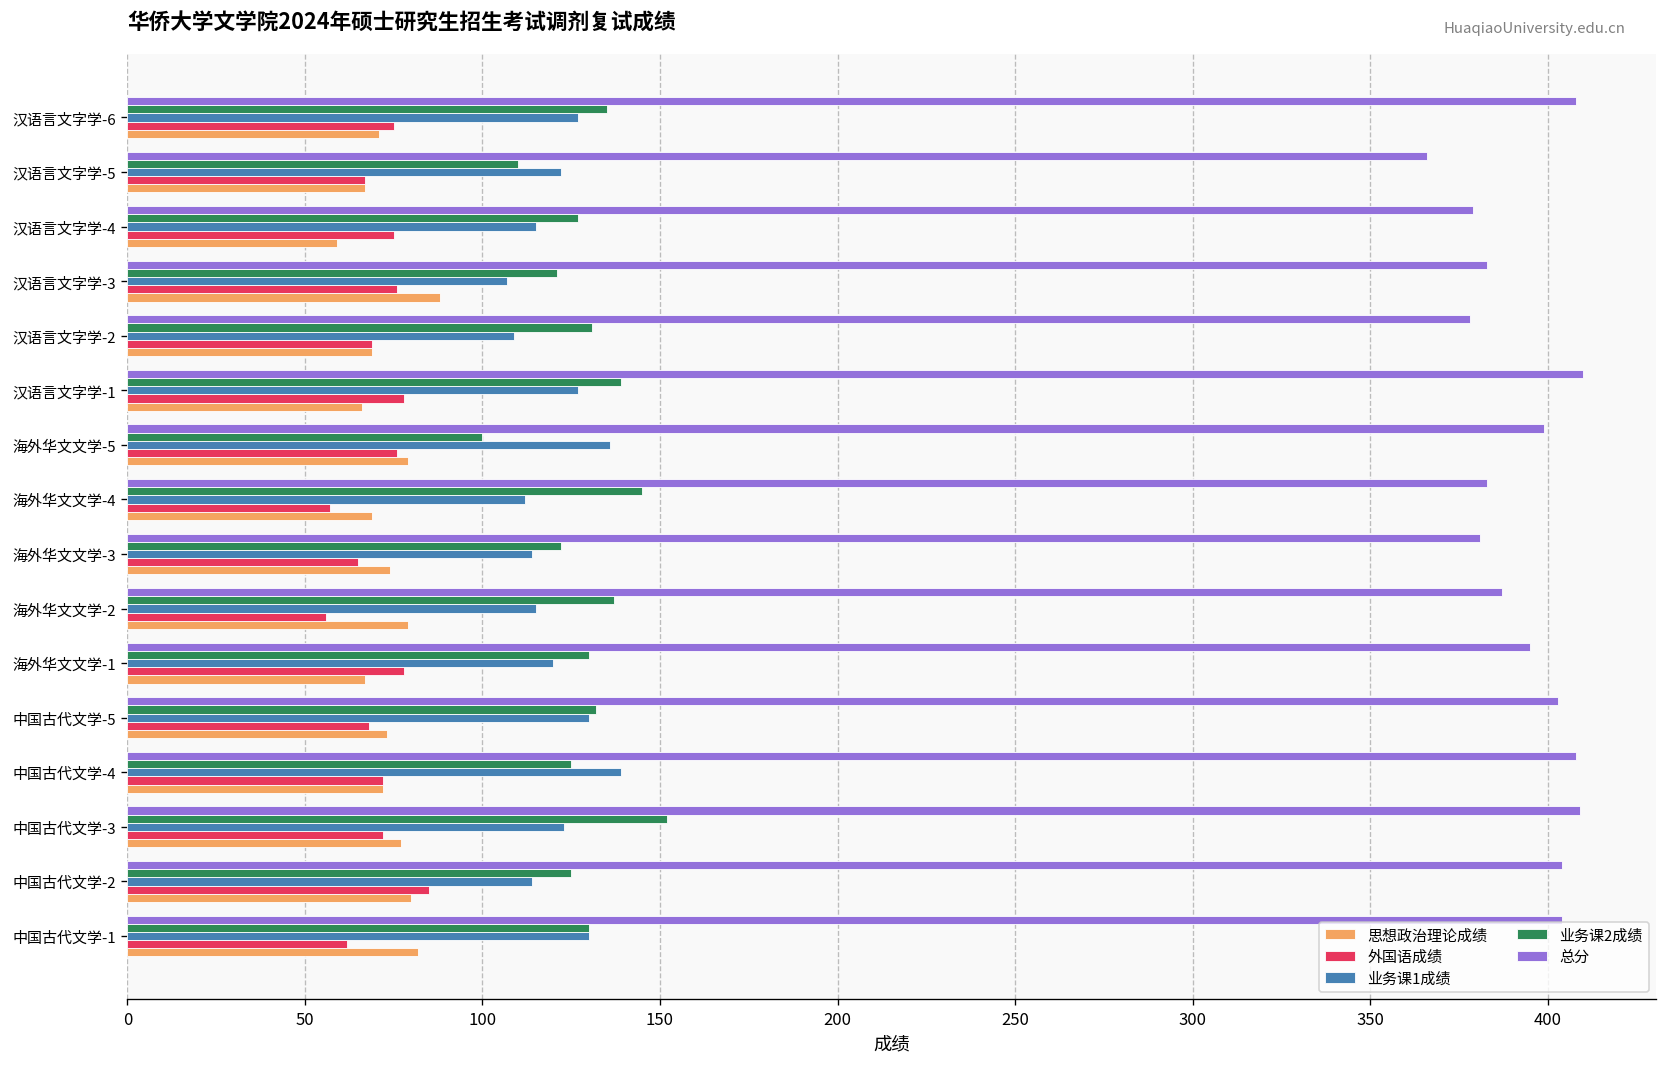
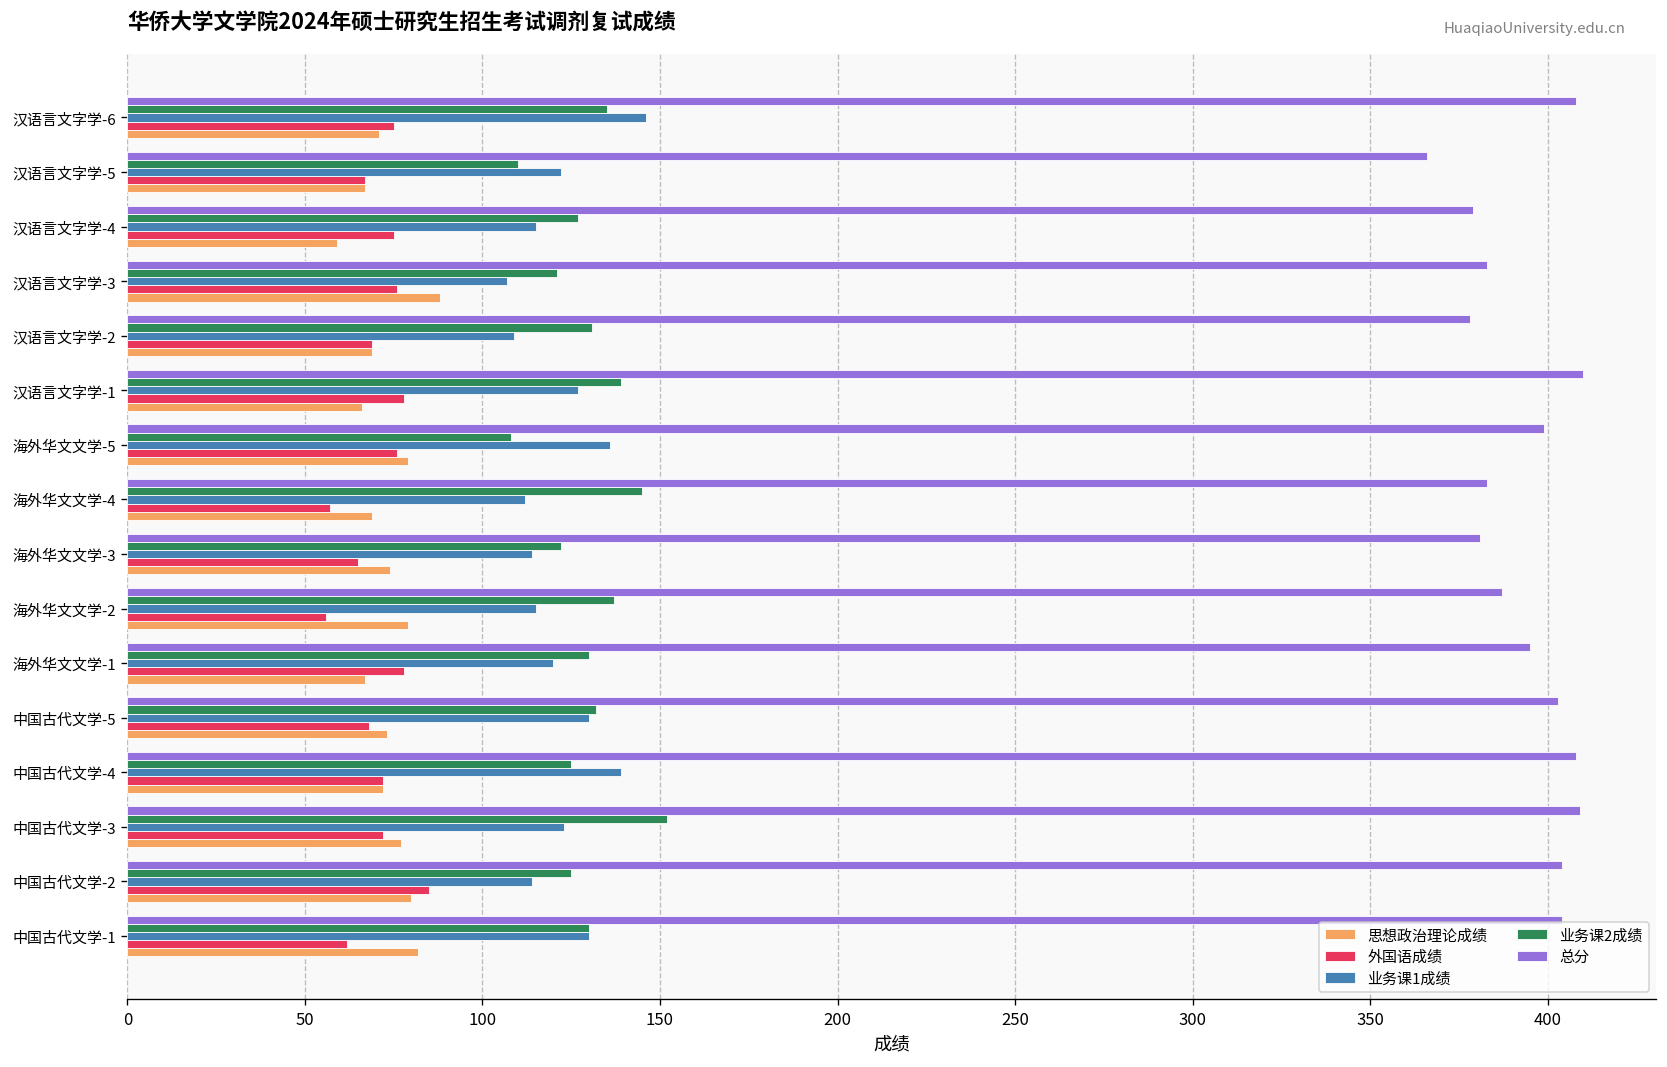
  {
    "思想政治理论成绩": {
      "汉语言文字学-6": 71,
      "汉语言文字学-5": 67,
      "汉语言文字学-4": 59,
      "汉语言文字学-3": 88,
      "汉语言文字学-2": 69,
      "汉语言文字学-1": 66,
      "海外华文文学-5": 79,
      "海外华文文学-4": 69,
      "海外华文文学-3": 74,
      "海外华文文学-2": 79,
      "海外华文文学-1": 67,
      "中国古代文学-5": 73,
      "中国古代文学-4": 72,
      "中国古代文学-3": 77,
      "中国古代文学-2": 80,
      "中国古代文学-1": 82
    },
    "外国语成绩": {
      "汉语言文字学-6": 75,
      "汉语言文字学-5": 67,
      "汉语言文字学-4": 75,
      "汉语言文字学-3": 76,
      "汉语言文字学-2": 69,
      "汉语言文字学-1": 78,
      "海外华文文学-5": 76,
      "海外华文文学-4": 57,
      "海外华文文学-3": 65,
      "海外华文文学-2": 56,
      "海外华文文学-1": 78,
      "中国古代文学-5": 68,
      "中国古代文学-4": 72,
      "中国古代文学-3": 72,
      "中国古代文学-2": 85,
      "中国古代文学-1": 62
    },
    "业务课1成绩": {
-     "汉语言文字学-6": 127,
+     "汉语言文字学-6": 146,
      "汉语言文字学-5": 122,
      "汉语言文字学-4": 115,
      "汉语言文字学-3": 107,
      "汉语言文字学-2": 109,
      "汉语言文字学-1": 127,
      "海外华文文学-5": 136,
      "海外华文文学-4": 112,
      "海外华文文学-3": 114,
      "海外华文文学-2": 115,
      "海外华文文学-1": 120,
      "中国古代文学-5": 130,
      "中国古代文学-4": 139,
      "中国古代文学-3": 123,
      "中国古代文学-2": 114,
      "中国古代文学-1": 130
    },
    "业务课2成绩": {
      "汉语言文字学-6": 135,
      "汉语言文字学-5": 110,
      "汉语言文字学-4": 127,
      "汉语言文字学-3": 121,
      "汉语言文字学-2": 131,
      "汉语言文字学-1": 139,
-     "海外华文文学-5": 100,
+     "海外华文文学-5": 108,
      "海外华文文学-4": 145,
      "海外华文文学-3": 122,
      "海外华文文学-2": 137,
      "海外华文文学-1": 130,
      "中国古代文学-5": 132,
      "中国古代文学-4": 125,
      "中国古代文学-3": 152,
      "中国古代文学-2": 125,
      "中国古代文学-1": 130
    },
    "总分": {
      "汉语言文字学-6": 408,
      "汉语言文字学-5": 366,
      "汉语言文字学-4": 379,
      "汉语言文字学-3": 383,
      "汉语言文字学-2": 378,
      "汉语言文字学-1": 410,
      "海外华文文学-5": 399,
      "海外华文文学-4": 383,
      "海外华文文学-3": 381,
      "海外华文文学-2": 387,
      "海外华文文学-1": 395,
      "中国古代文学-5": 403,
      "中国古代文学-4": 408,
      "中国古代文学-3": 409,
      "中国古代文学-2": 404
    }
  }
